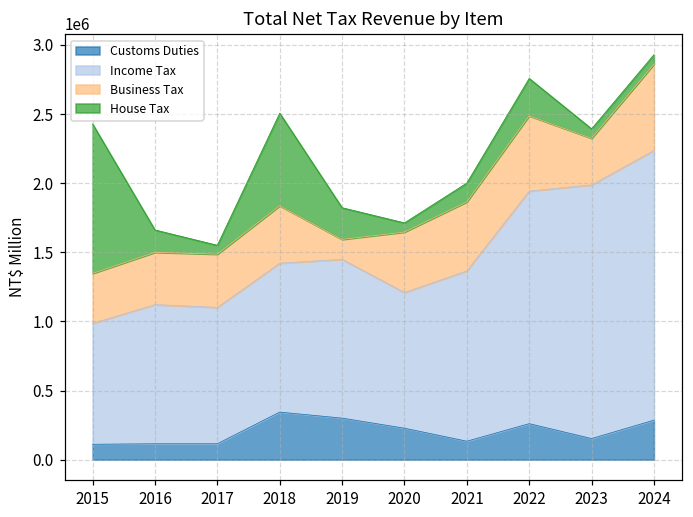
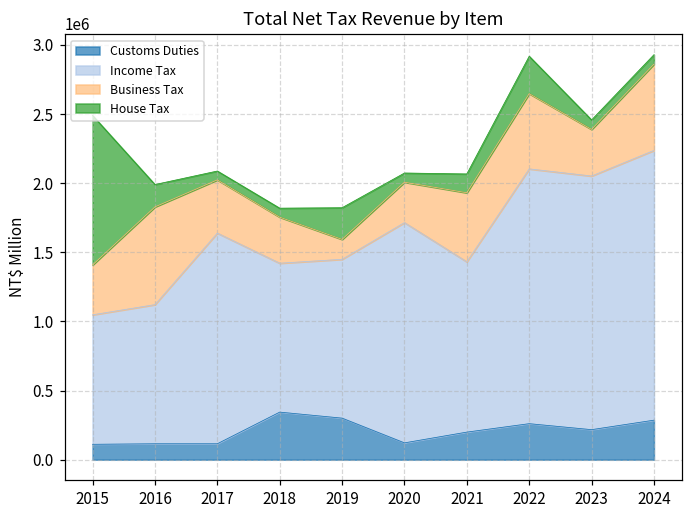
  {
    "Customs Duties": {
      "2015": 110000,
      "2016": 110000,
      "2017": 110000,
      "2018": 340000,
      "2019": 300000,
-     "2020": 230000,
-     "2021": 130000,
+     "2020": 120000,
+     "2021": 200000,
      "2022": 260000,
-     "2023": 150000,
+     "2023": 220000,
      "2024": 290000
    },
    "Income Tax": {
-     "2015": 880000,
+     "2015": 940000,
      "2016": 1010000,
-     "2017": 990000,
+     "2017": 1520000,
      "2018": 1080000,
      "2019": 1150000,
-     "2020": 980000,
+     "2020": 1590000,
      "2021": 1230000,
-     "2022": 1680000,
+     "2022": 1840000,
      "2023": 1830000,
      "2024": 1950000
    },
    "Business Tax": {
      "2015": 360000,
-     "2016": 380000,
+     "2016": 710000,
      "2017": 380000,
-     "2018": 420000,
+     "2018": 330000,
      "2019": 140000,
-     "2020": 440000,
+     "2020": 290000,
      "2021": 500000,
      "2022": 540000,
      "2023": 340000,
      "2024": 620000
    },
    "House Tax": {
      "2015": 1080000,
      "2016": 160000,
      "2017": 60000,
-     "2018": 670000,
+     "2018": 60000,
      "2019": 230000,
      "2020": 70000,
      "2021": 140000,
      "2022": 270000,
      "2023": 70000,
      "2024": 70000
    }
  }
